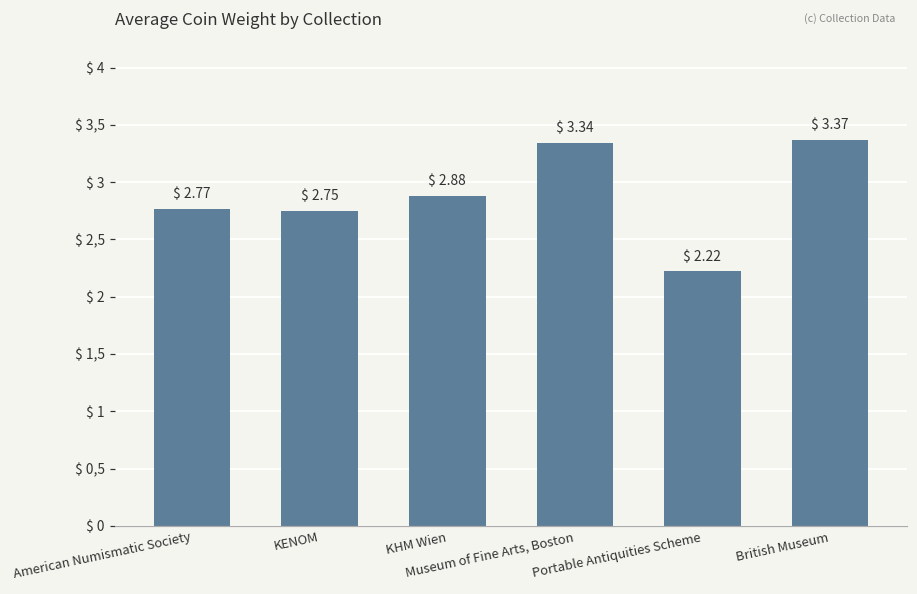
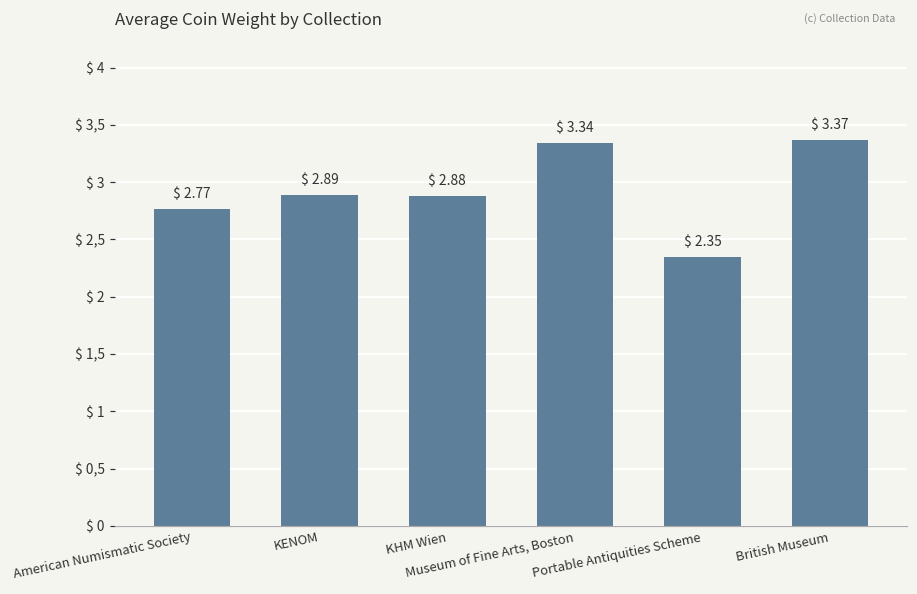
  {
    "American Numismatic Society": 2.77,
-   "KENOM": 2.75,
+   "KENOM": 2.89,
    "KHM Wien": 2.88,
    "Museum of Fine Arts, Boston": 3.34,
-   "Portable Antiquities Scheme": 2.22,
+   "Portable Antiquities Scheme": 2.35,
    "British Museum": 3.37
  }
